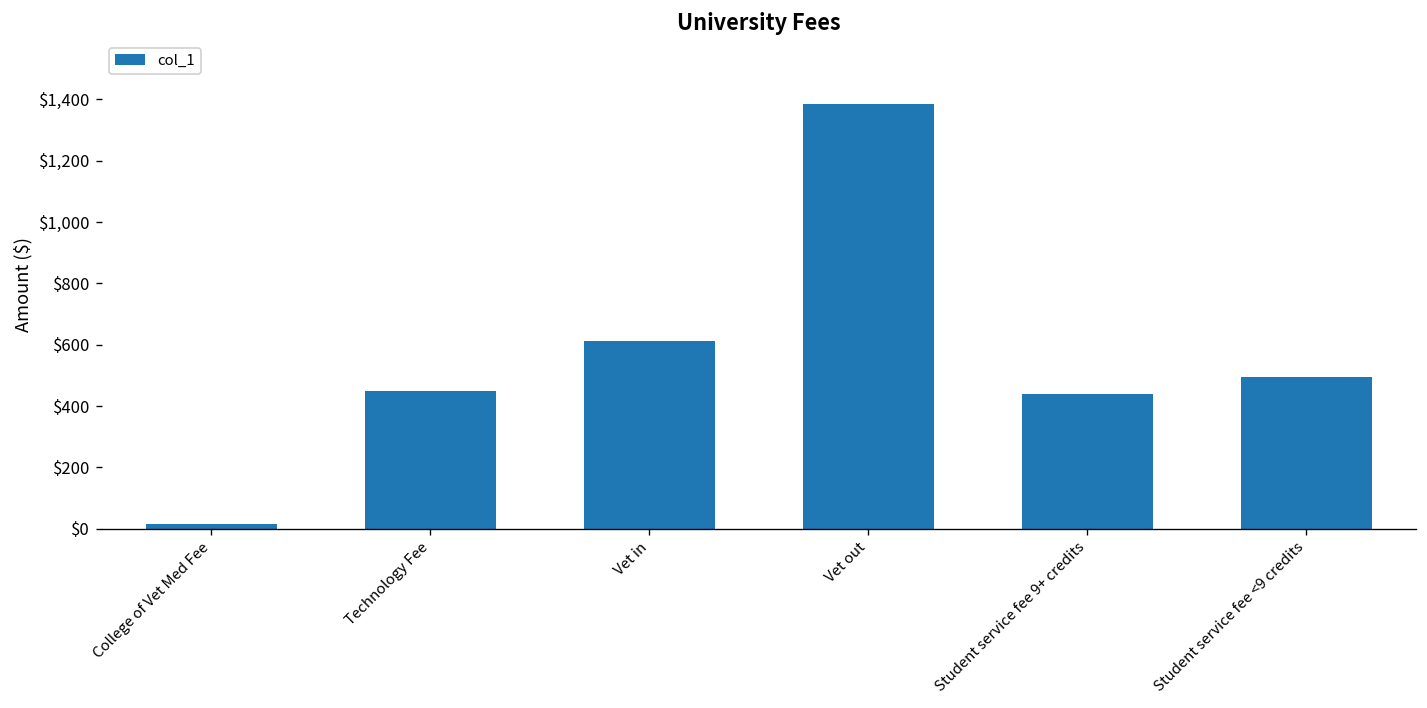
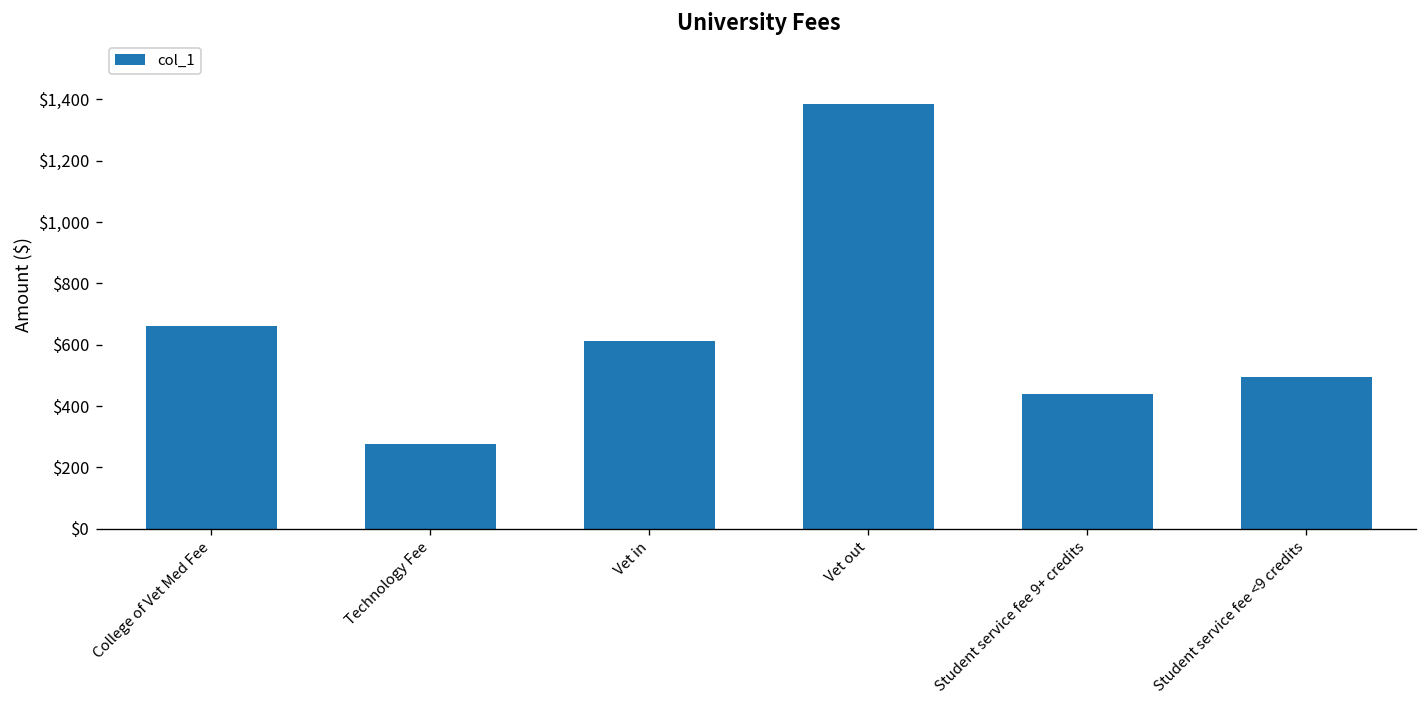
  {
-   "College of Vet Med Fee": "$20",
-   "Technology Fee": "$450",
+   "College of Vet Med Fee": "$660",
+   "Technology Fee": "$280",
    "Vet in": "$610",
    "Vet out": "$1,390",
    "Student service fee 9+ credits": "$440",
    "Student service fee <9 credits": "$490"
  }
